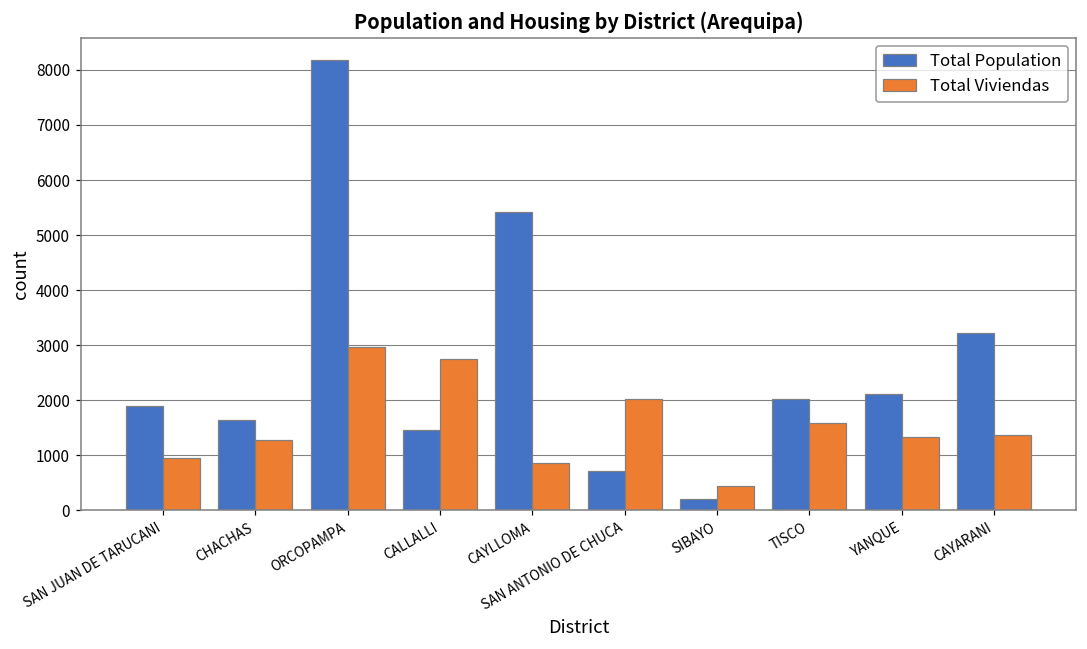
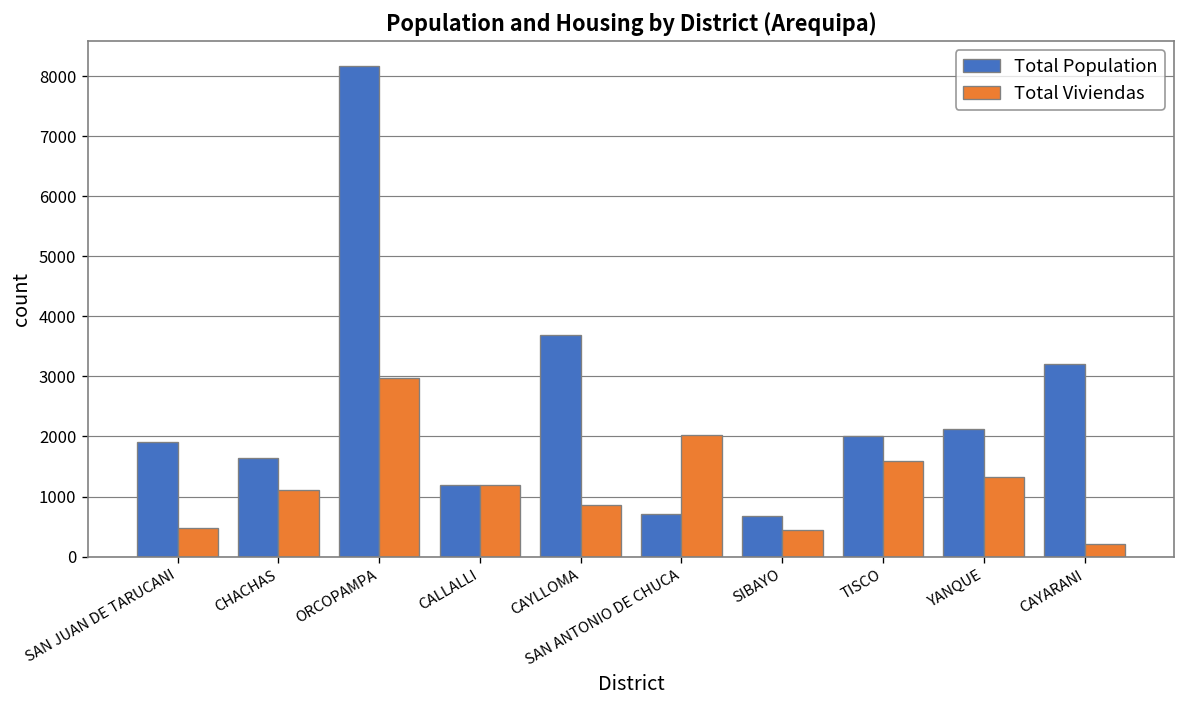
  {
    "Total Population": {
      "SAN JUAN DE TARUCANI": 1900,
      "CHACHAS": 1600,
      "ORCOPAMPA": 8200,
-     "CALLALLI": 1500,
-     "CAYLLOMA": 5400,
+     "CALLALLI": 1200,
+     "CAYLLOMA": 3700,
      "SAN ANTONIO DE CHUCA": 700,
-     "SIBAYO": 200,
+     "SIBAYO": 700,
      "TISCO": 2000,
      "YANQUE": 2100,
      "CAYARANI": 3200
    },
    "Total Viviendas": {
-     "SAN JUAN DE TARUCANI": 1000,
-     "CHACHAS": 1300,
+     "SAN JUAN DE TARUCANI": 500,
+     "CHACHAS": 1100,
      "ORCOPAMPA": 3000,
-     "CALLALLI": 2700,
+     "CALLALLI": 1200,
      "CAYLLOMA": 900,
      "SAN ANTONIO DE CHUCA": 2000,
      "SIBAYO": 400,
      "TISCO": 1600,
      "YANQUE": 1300,
-     "CAYARANI": 1400
+     "CAYARANI": 200
    }
  }
